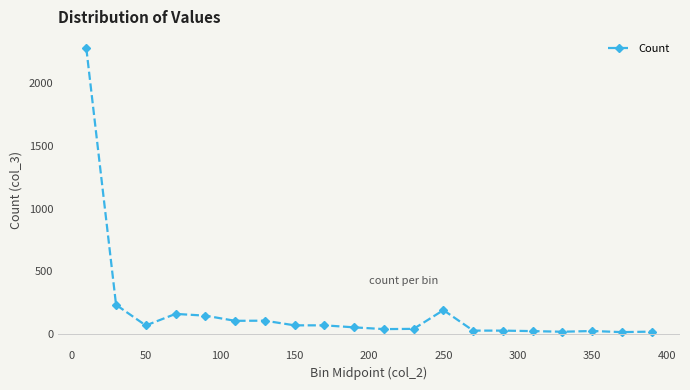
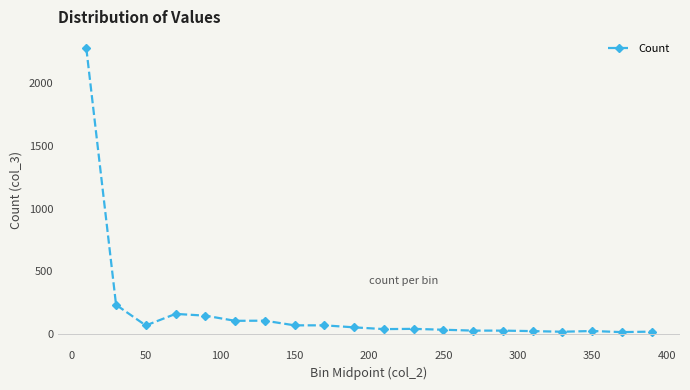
  {
    "50": 70,
    "150": 70,
-   "250": 190,
+   "250": 40,
    "350": 30
  }
